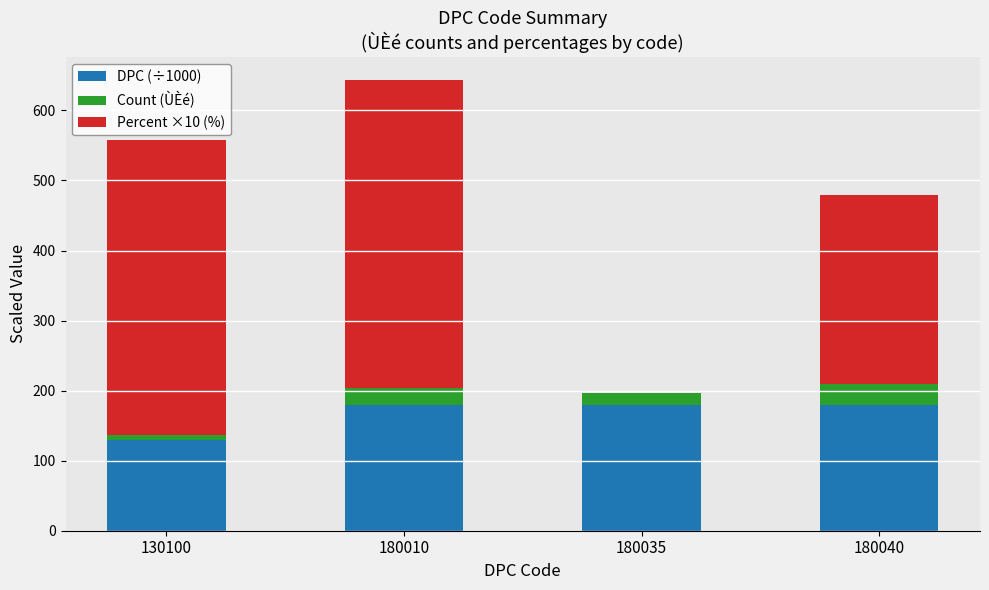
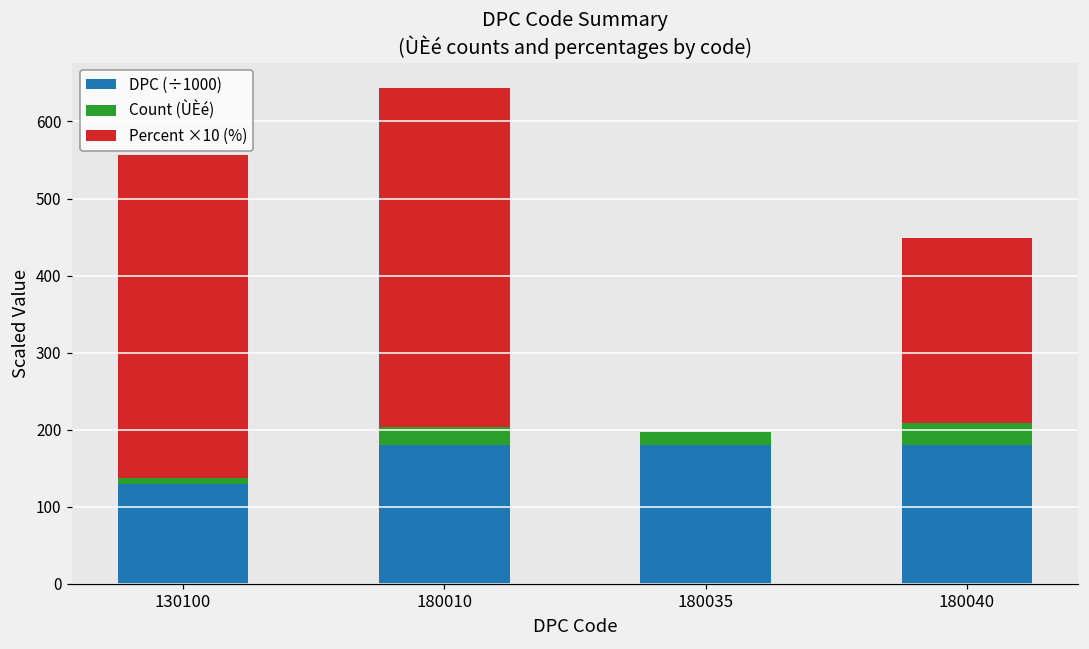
  {
    "DPC (÷1000)": {
      "130100": 130,
      "180010": 180,
      "180035": 180,
      "180040": 180
    },
    "Count (ÙÈé)": {
      "130100": 10,
      "180010": 20,
      "180035": 20,
      "180040": 30
    },
    "Percent ×10 (%)": {
      "130100": 420,
      "180010": 440,
      "180035": 0,
-     "180040": 270
+     "180040": 240
    }
  }
